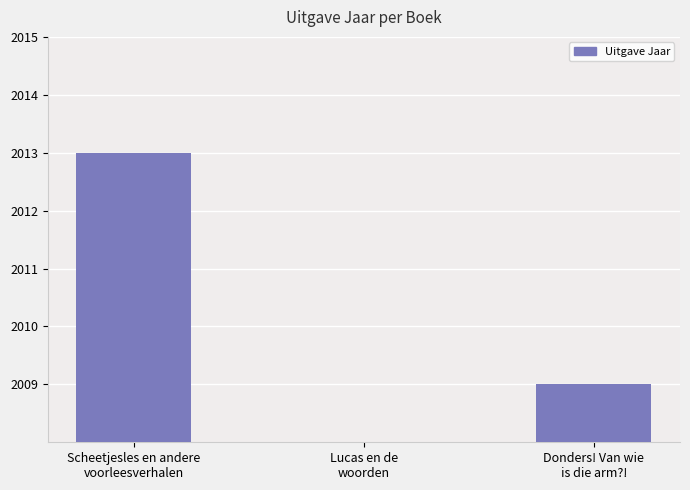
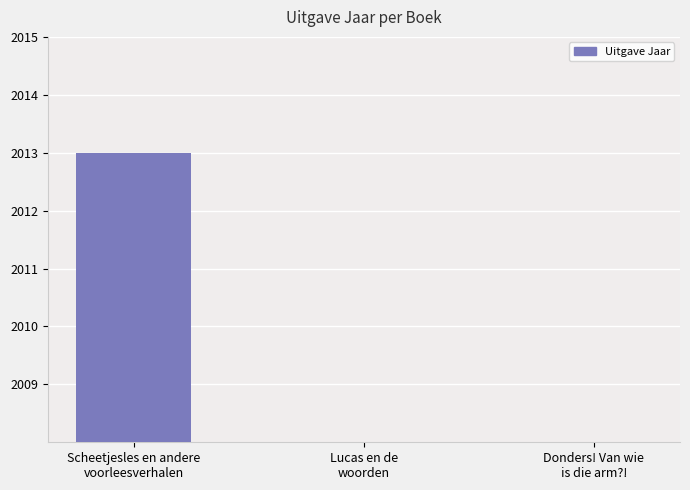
  {
    "Scheetjesles en andere voorleesverhalen": 2013,
    "Lucas en de woorden": 2008,
-   "Donders! Van wie is die arm?!": 2009
+   "Donders! Van wie is die arm?!": 2008
  }
